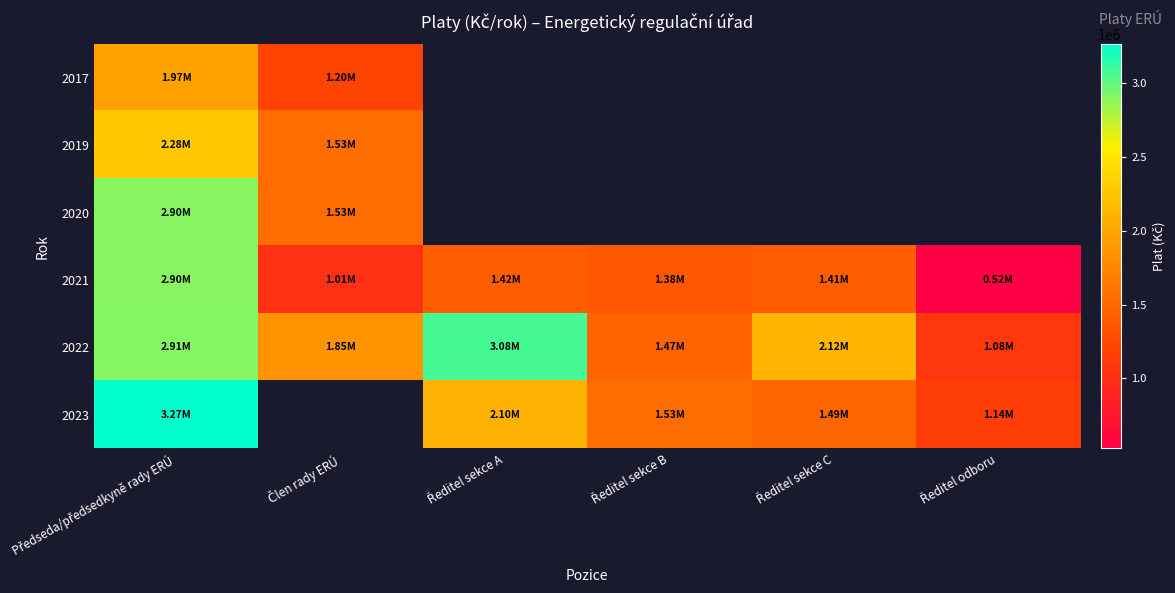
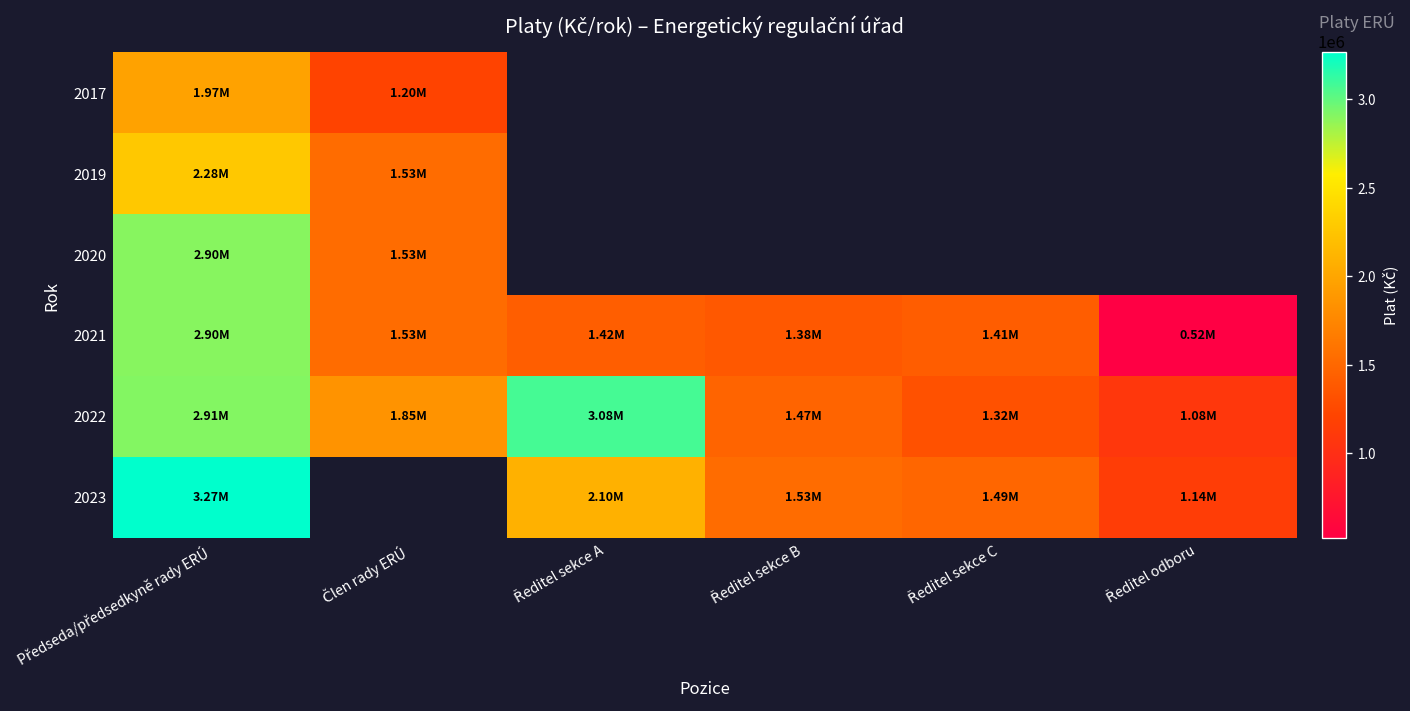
  {
    "2017": {
      "Předseda/předsedkyně rady ERÚ": "1.97M",
      "Člen rady ERÚ": "1.20M"
    },
    "2019": {
      "Předseda/předsedkyně rady ERÚ": "2.28M",
      "Člen rady ERÚ": "1.53M"
    },
    "2020": {
      "Předseda/předsedkyně rady ERÚ": "2.90M",
      "Člen rady ERÚ": "1.53M"
    },
    "2021": {
      "Předseda/předsedkyně rady ERÚ": "2.90M",
-     "Člen rady ERÚ": "1.01M",
+     "Člen rady ERÚ": "1.53M",
      "Ředitel sekce A": "1.42M",
      "Ředitel sekce B": "1.38M",
      "Ředitel sekce C": "1.41M",
      "Ředitel odboru": "0.52M"
    },
    "2022": {
      "Předseda/předsedkyně rady ERÚ": "2.91M",
      "Člen rady ERÚ": "1.85M",
      "Ředitel sekce A": "3.08M",
      "Ředitel sekce B": "1.47M",
-     "Ředitel sekce C": "2.12M",
+     "Ředitel sekce C": "1.32M",
      "Ředitel odboru": "1.08M"
    },
    "2023": {
      "Předseda/předsedkyně rady ERÚ": "3.27M",
      "Ředitel sekce A": "2.10M",
      "Ředitel sekce B": "1.53M",
      "Ředitel sekce C": "1.49M",
      "Ředitel odboru": "1.14M"
    }
  }
